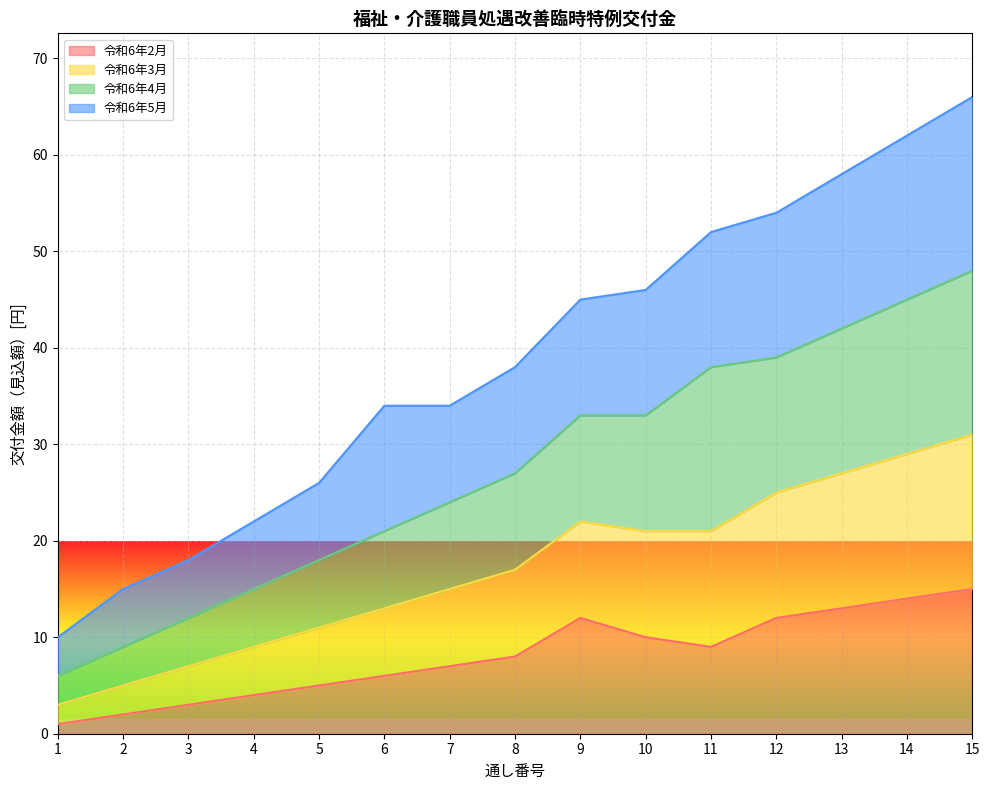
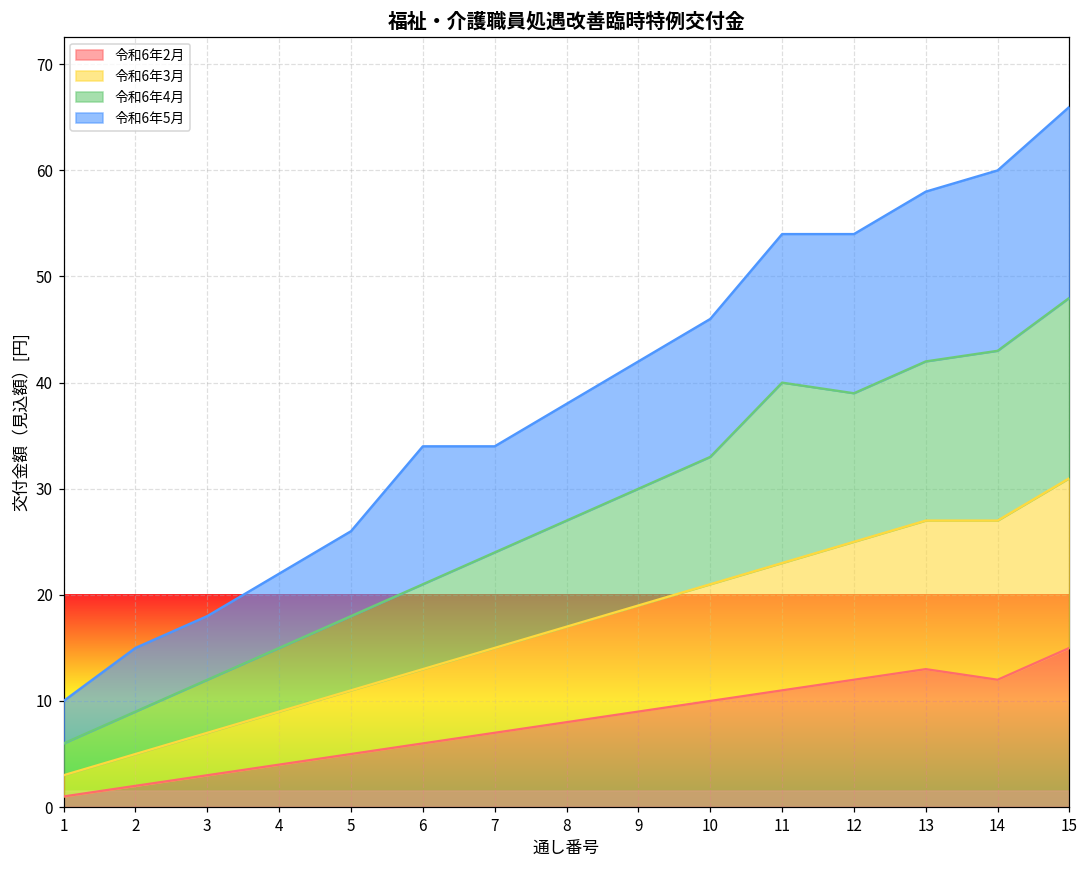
  {
    "令和6年2月": {
      "2": 2,
      "3": 3,
      "4": 4,
      "5": 5,
      "6": 6,
      "7": 7,
      "8": 8,
-     "9": 12,
+     "9": 9,
      "10": 10,
-     "11": 9,
+     "11": 11,
      "12": 12,
      "13": 13,
-     "14": 14,
+     "14": 12,
      "15": 15
    },
    "令和6年3月": {
      "1": 2,
      "2": 3,
      "3": 4,
      "4": 5,
      "5": 6,
      "6": 7,
      "7": 8,
      "8": 9,
      "9": 10,
      "10": 11,
      "11": 12,
      "12": 13,
      "13": 14,
      "14": 15,
      "15": 16
    },
    "令和6年4月": {
      "1": 3,
      "2": 4,
      "3": 5,
      "4": 6,
      "5": 7,
      "6": 8,
      "7": 9,
      "8": 10,
      "9": 11,
      "10": 12,
      "11": 17,
      "12": 14,
      "13": 15,
      "14": 16,
      "15": 17
    },
    "令和6年5月": {
      "1": 4,
      "2": 6,
      "3": 6,
      "4": 7,
      "5": 8,
      "6": 13,
      "7": 10,
      "8": 11,
      "9": 12,
      "10": 13,
      "11": 14,
      "12": 15,
      "13": 16,
      "14": 17,
      "15": 18
    }
  }
